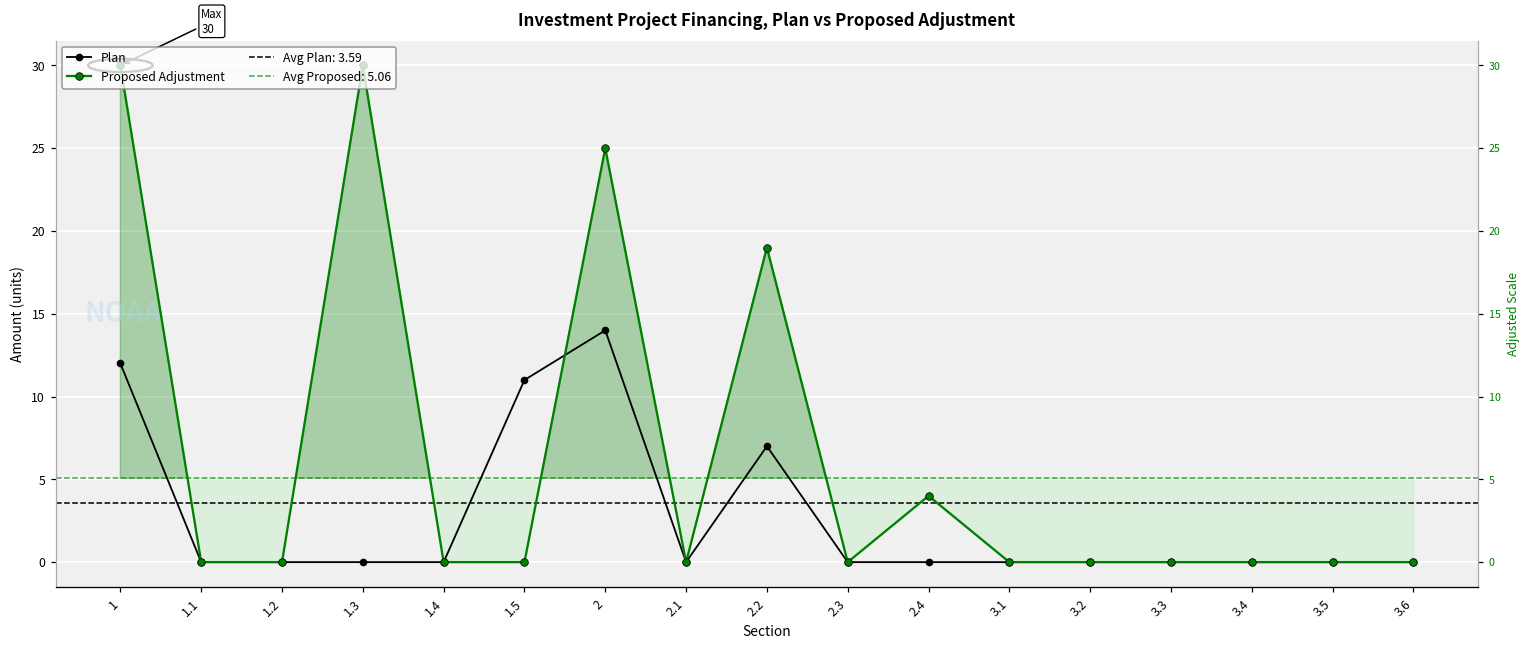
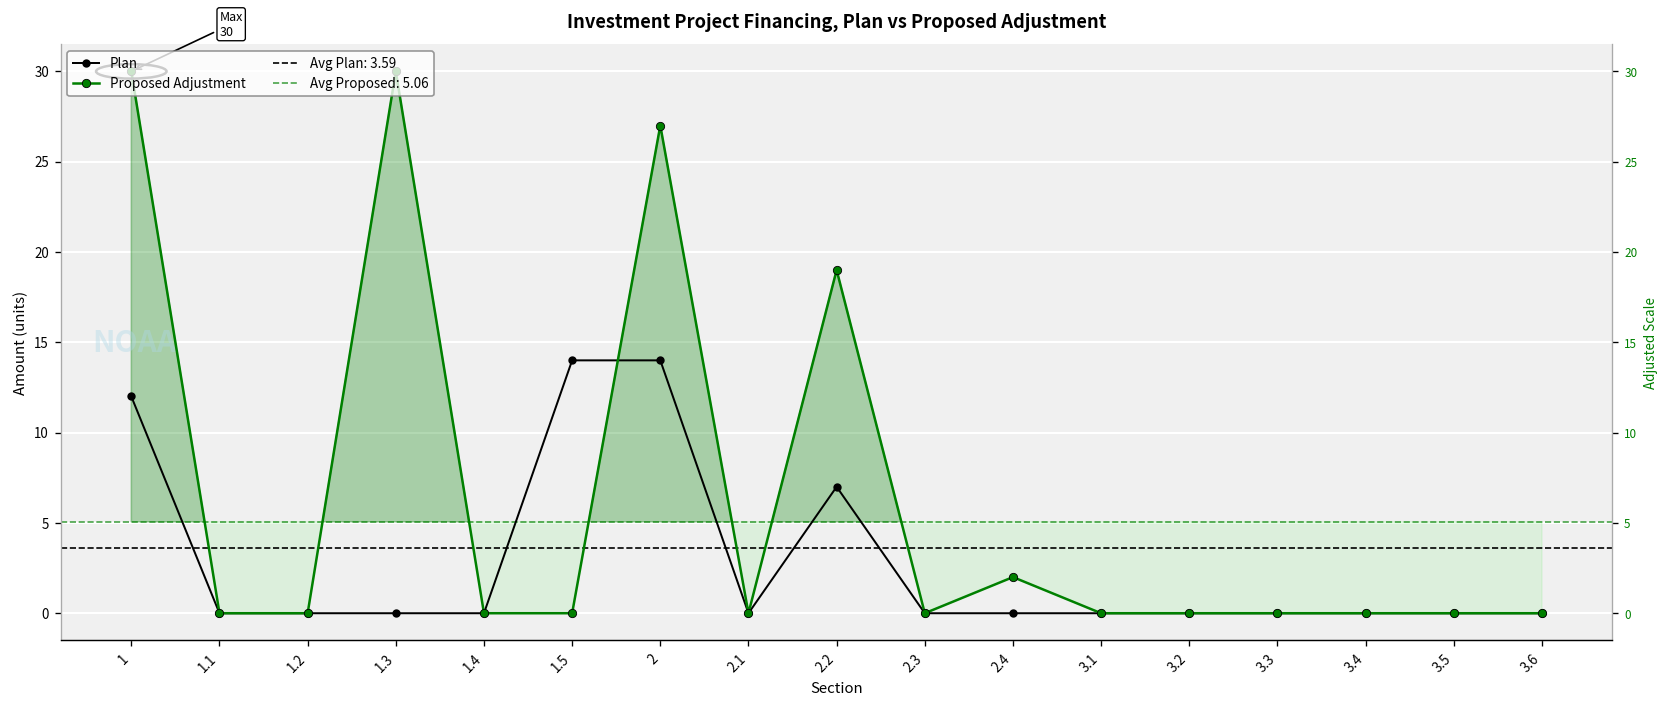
  {
    "Plan": {
      "1": 12,
      "1.3": 0,
-     "1.5": 11,
+     "1.5": 14,
      "2": 14,
      "2.2": 7,
      "2.4": 0
    },
    "Proposed Adjustment": {
      "1.5": 0,
-     "2": 25,
+     "2": 27,
      "2.2": 19,
-     "2.4": 4
+     "2.4": 2
    }
  }
